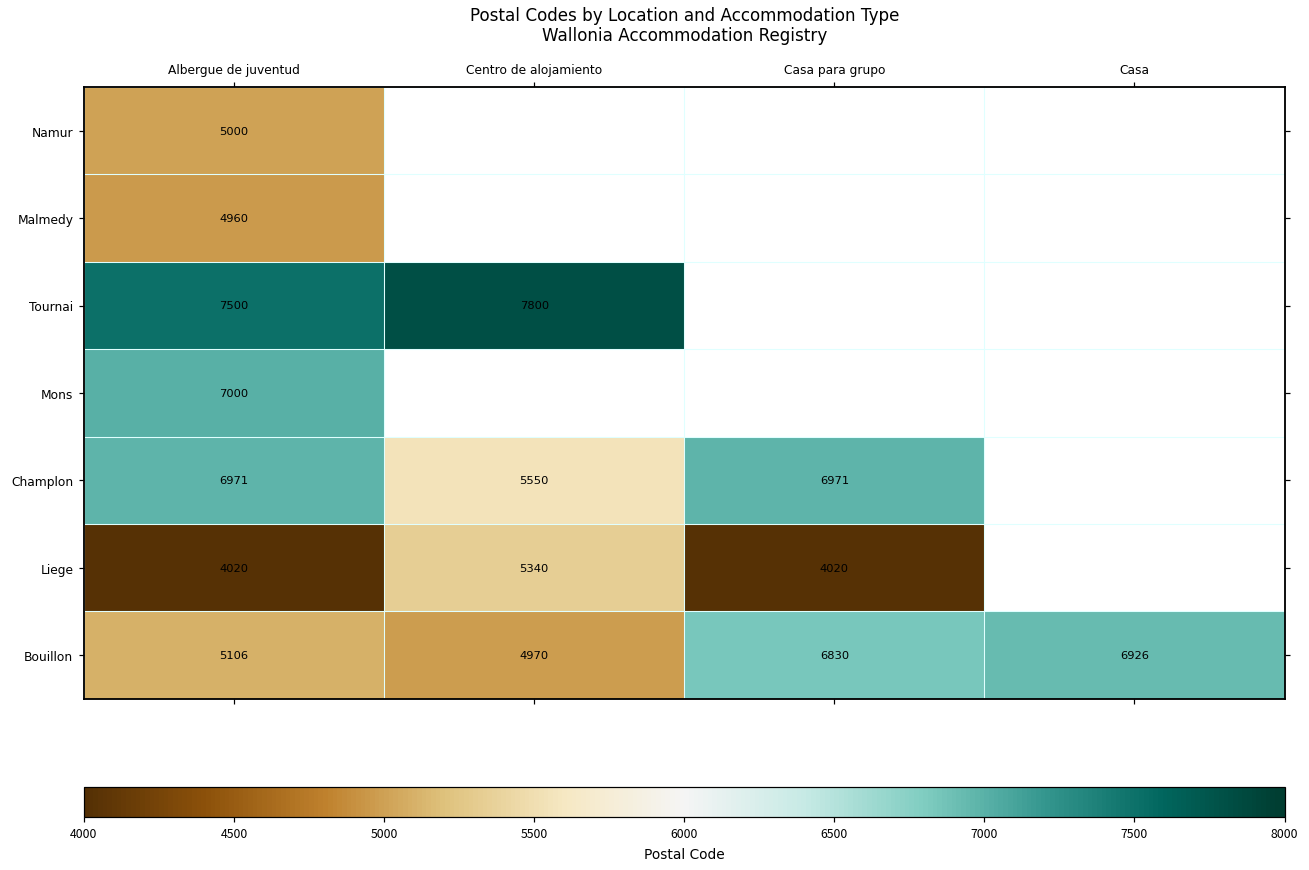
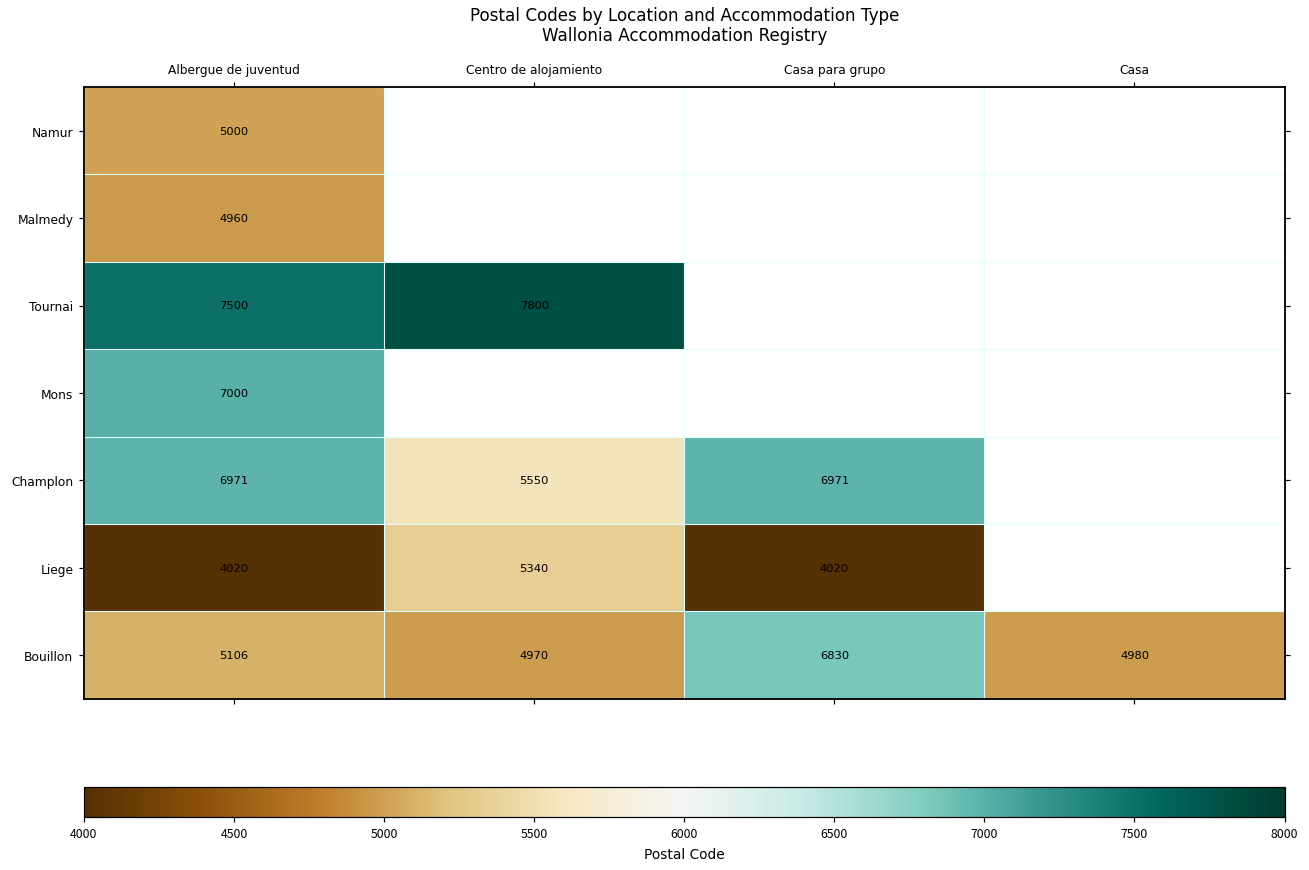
  {
    "Namur": {
      "Albergue de juventud": 5000
    },
    "Malmedy": {
      "Albergue de juventud": 4960
    },
    "Tournai": {
      "Albergue de juventud": 7500,
      "Centro de alojamiento": 7800
    },
    "Mons": {
      "Albergue de juventud": 7000
    },
    "Champlon": {
      "Albergue de juventud": 6971,
      "Centro de alojamiento": 5550,
      "Casa para grupo": 6971
    },
    "Liege": {
      "Albergue de juventud": 4020,
      "Centro de alojamiento": 5340,
      "Casa para grupo": 4020
    },
    "Bouillon": {
      "Albergue de juventud": 5106,
      "Centro de alojamiento": 4970,
      "Casa para grupo": 6830,
-     "Casa": 6926
+     "Casa": 4980
    }
  }
